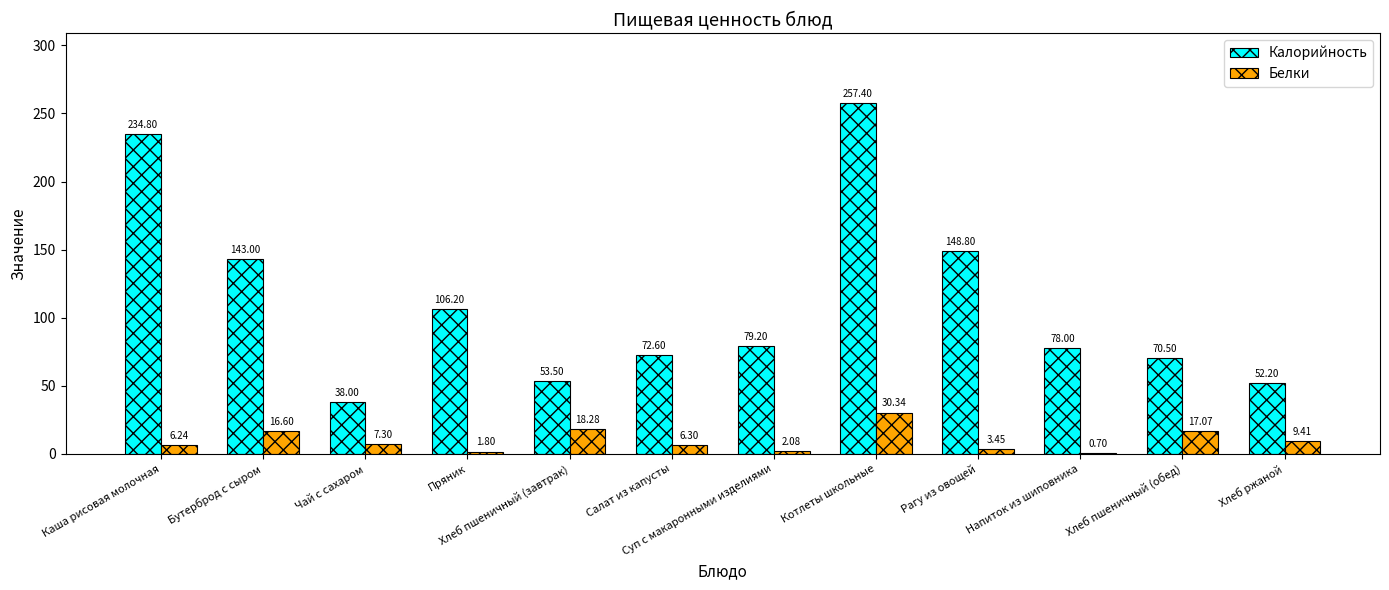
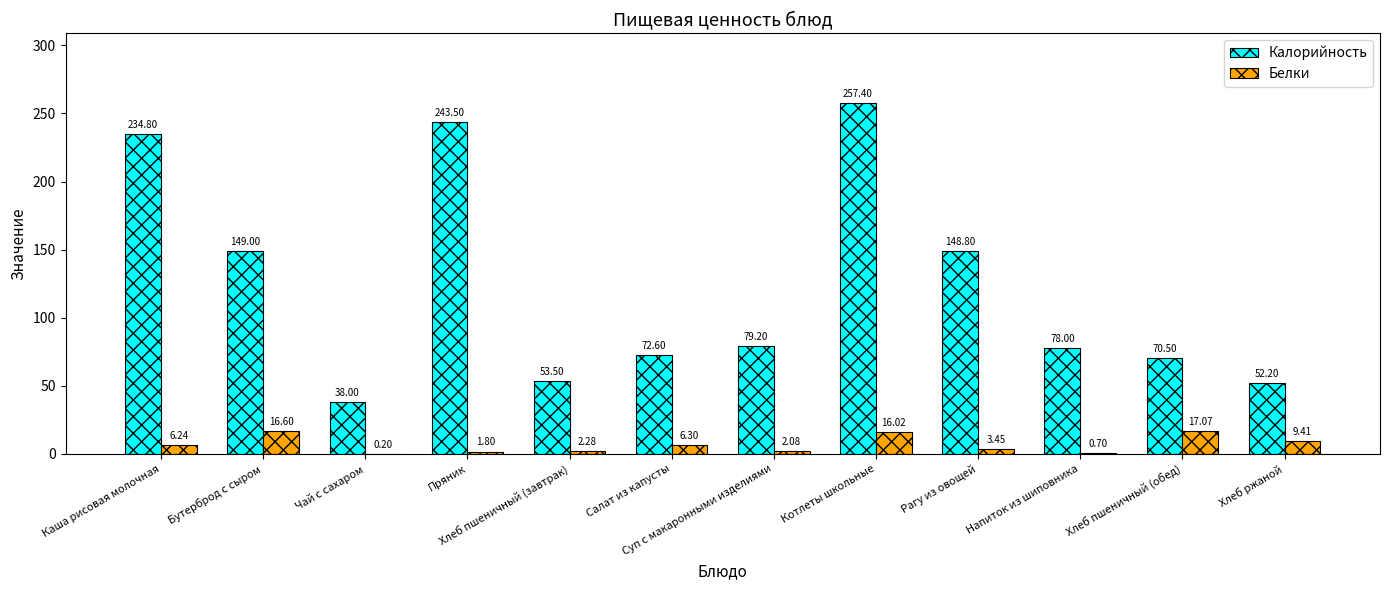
  {
    "Калорийность": {
      "Каша рисовая молочная": 234.80,
-     "Бутерброд с сыром": 143.00,
+     "Бутерброд с сыром": 149.00,
      "Чай с сахаром": 38.00,
-     "Пряник": 106.20,
+     "Пряник": 243.50,
      "Хлеб пшеничный (завтрак)": 53.50,
      "Салат из капусты": 72.60,
      "Суп с макаронными изделиями": 79.20,
      "Котлеты школьные": 257.40,
      "Рагу из овощей": 148.80,
      "Напиток из шиповника": 78.00,
      "Хлеб пшеничный (обед)": 70.50,
      "Хлеб ржаной": 52.20
    },
    "Белки": {
      "Каша рисовая молочная": 6.24,
      "Бутерброд с сыром": 16.60,
-     "Чай с сахаром": 7.30,
+     "Чай с сахаром": 0.20,
      "Пряник": 1.80,
-     "Хлеб пшеничный (завтрак)": 18.28,
+     "Хлеб пшеничный (завтрак)": 2.28,
      "Салат из капусты": 6.30,
      "Суп с макаронными изделиями": 2.08,
-     "Котлеты школьные": 30.34,
+     "Котлеты школьные": 16.02,
      "Рагу из овощей": 3.45,
      "Напиток из шиповника": 0.70,
      "Хлеб пшеничный (обед)": 17.07,
      "Хлеб ржаной": 9.41
    }
  }
